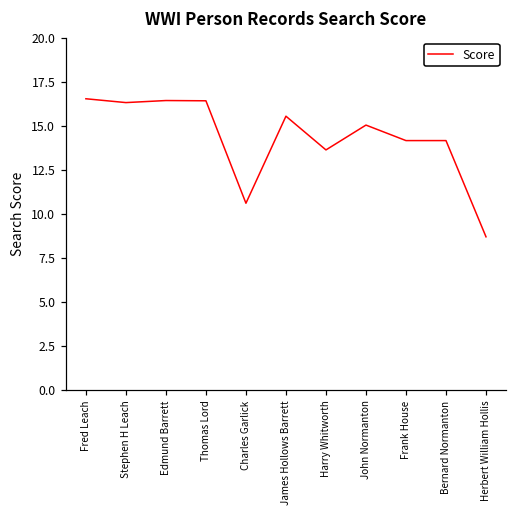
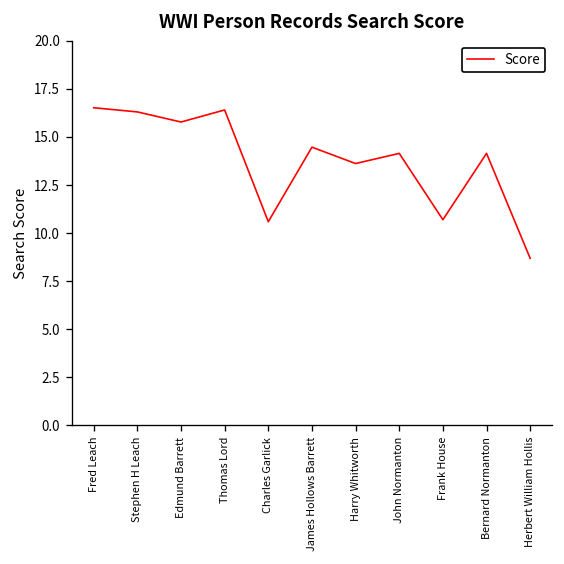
  {
    "Fred Leach": 16.5,
    "Stephen H Leach": 16.3,
-   "Edmund Barrett": 16.4,
+   "Edmund Barrett": 15.8,
    "Thomas Lord": 16.4,
    "Charles Garlick": 10.6,
-   "James Hollows Barrett": 15.5,
+   "James Hollows Barrett": 14.5,
    "Harry Whitworth": 13.6,
-   "John Normanton": 15.0,
-   "Frank House": 14.1,
+   "John Normanton": 14.1,
+   "Frank House": 10.7,
    "Bernard Normanton": 14.1,
    "Herbert William Hollis": 8.7
  }
